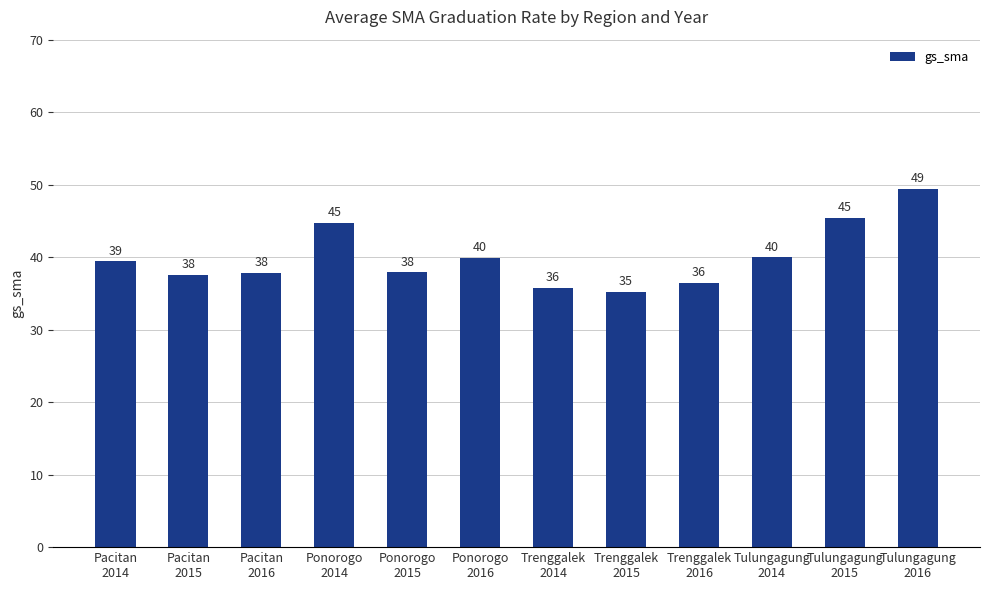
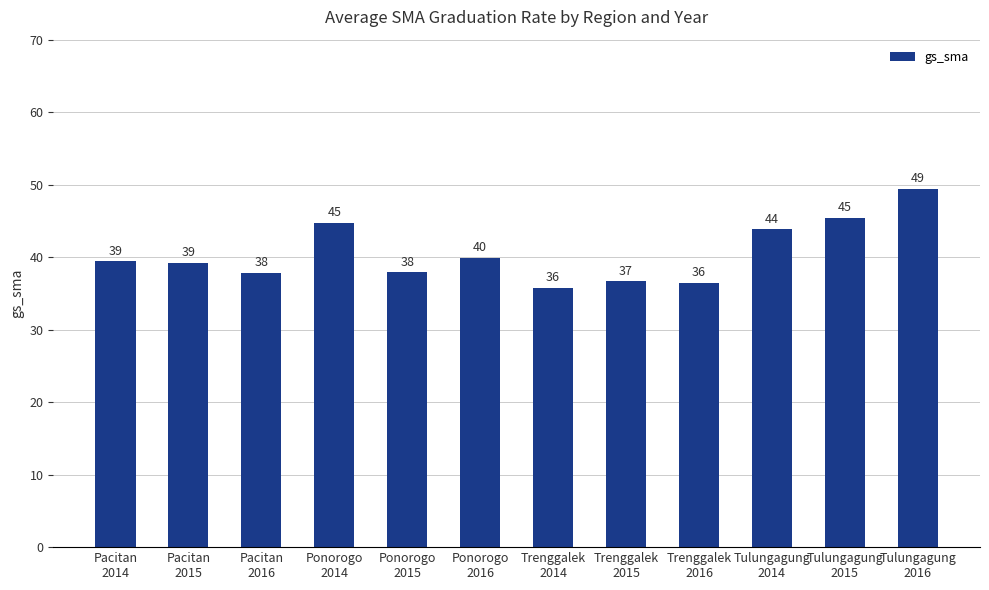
  {
    "Pacitan 2014": 39,
-   "Pacitan 2015": 38,
+   "Pacitan 2015": 39,
    "Pacitan 2016": 38,
    "Ponorogo 2014": 45,
    "Ponorogo 2015": 38,
    "Ponorogo 2016": 40,
    "Trenggalek 2014": 36,
-   "Trenggalek 2015": 35,
+   "Trenggalek 2015": 37,
    "Trenggalek 2016": 36,
-   "Tulungagung 2014": 40,
+   "Tulungagung 2014": 44,
    "Tulungagung 2015": 45,
    "Tulungagung 2016": 49
  }
